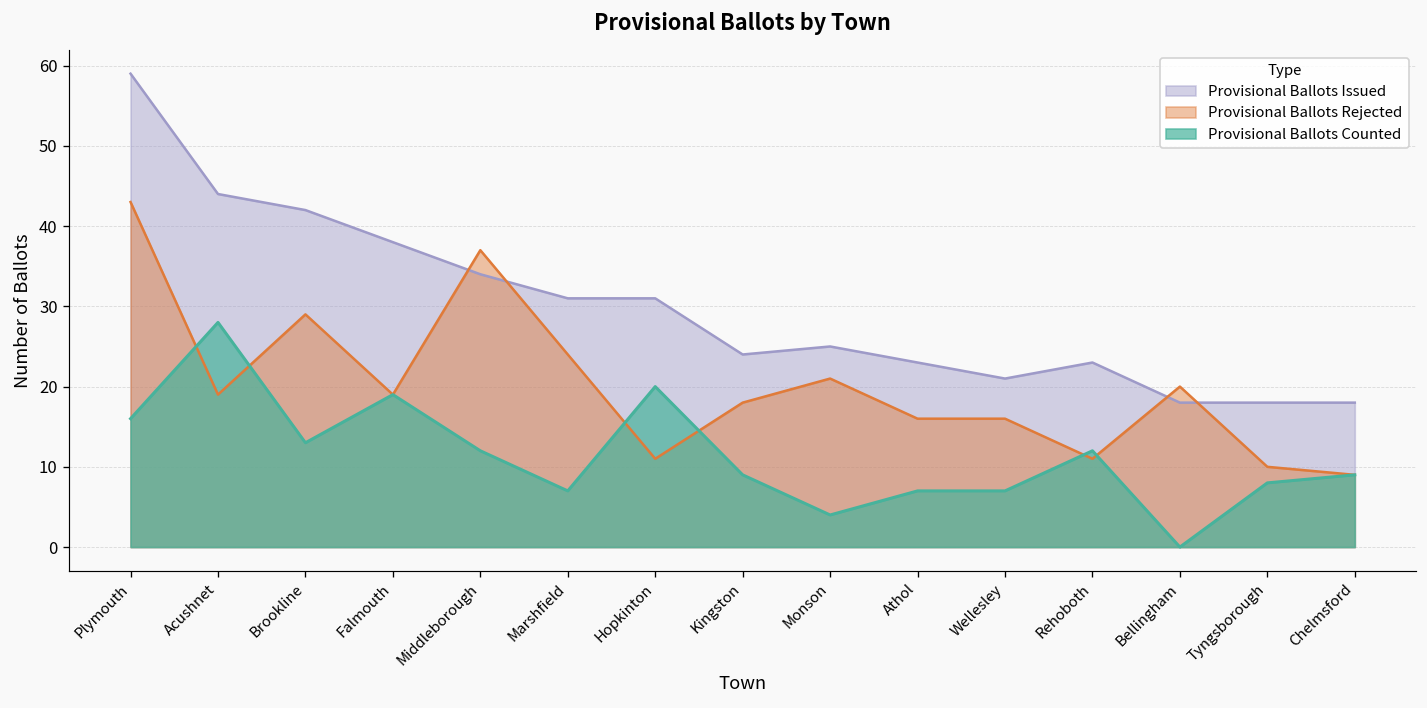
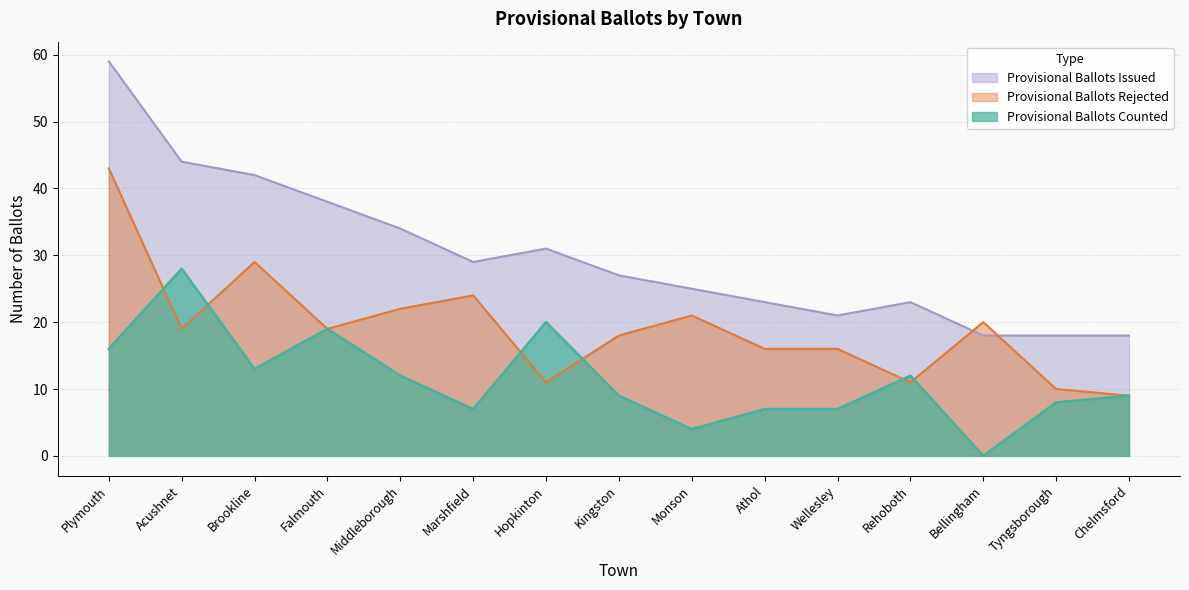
  {
    "Provisional Ballots Issued": {
      "Plymouth": 59,
      "Acushnet": 44,
      "Brookline": 42,
      "Falmouth": 38,
      "Middleborough": 34,
-     "Marshfield": 31,
+     "Marshfield": 29,
      "Hopkinton": 31,
-     "Kingston": 24,
+     "Kingston": 27,
      "Monson": 25,
      "Athol": 23,
      "Wellesley": 21,
      "Rehoboth": 23,
      "Bellingham": 18,
      "Tyngsborough": 18,
      "Chelmsford": 18
    },
    "Provisional Ballots Rejected": {
      "Plymouth": 43,
      "Acushnet": 19,
      "Brookline": 29,
-     "Middleborough": 37,
+     "Middleborough": 22,
      "Marshfield": 24,
      "Hopkinton": 11,
      "Kingston": 18,
      "Monson": 21,
      "Athol": 16,
      "Wellesley": 16,
      "Rehoboth": 11,
      "Bellingham": 20,
      "Tyngsborough": 10
    },
    "Provisional Ballots Counted": {
      "Plymouth": 16,
      "Acushnet": 28,
      "Brookline": 13,
      "Middleborough": 12,
      "Marshfield": 7,
      "Hopkinton": 20,
      "Kingston": 9,
      "Monson": 4,
      "Athol": 7,
      "Wellesley": 7,
      "Rehoboth": 12,
      "Bellingham": 0,
      "Tyngsborough": 8
    }
  }
